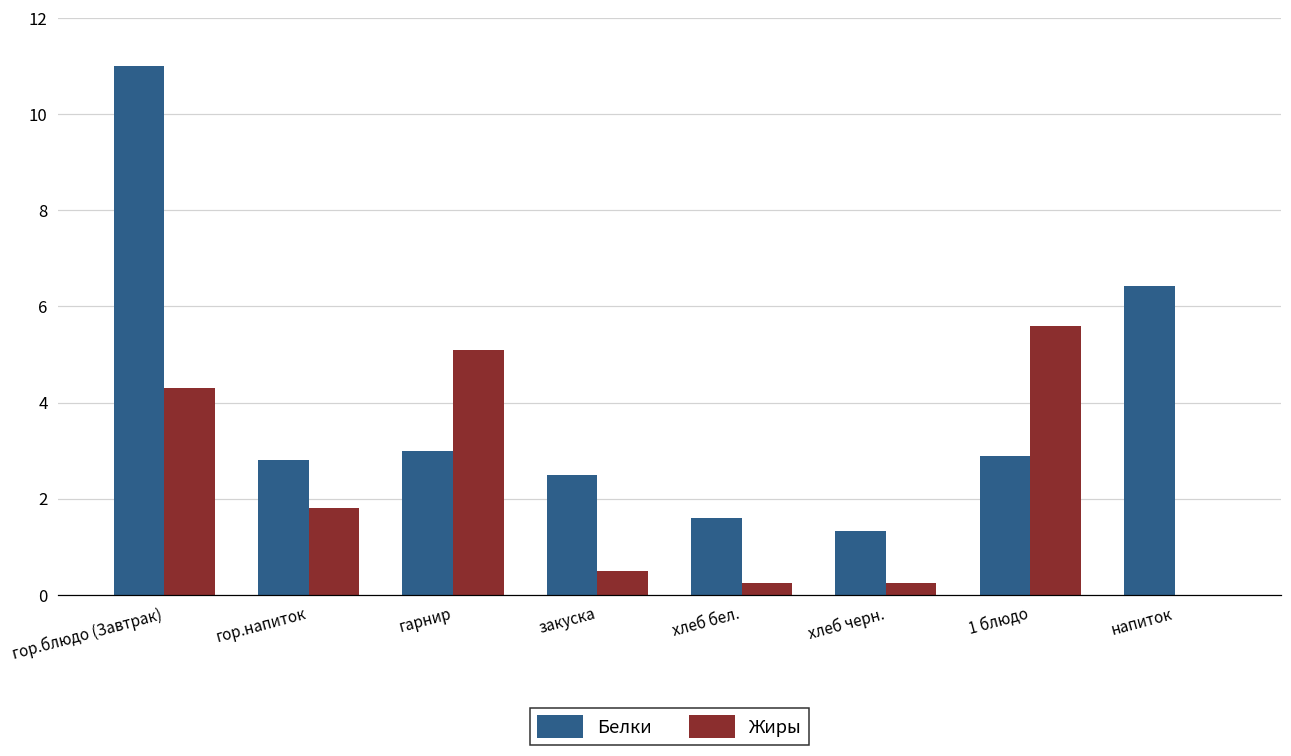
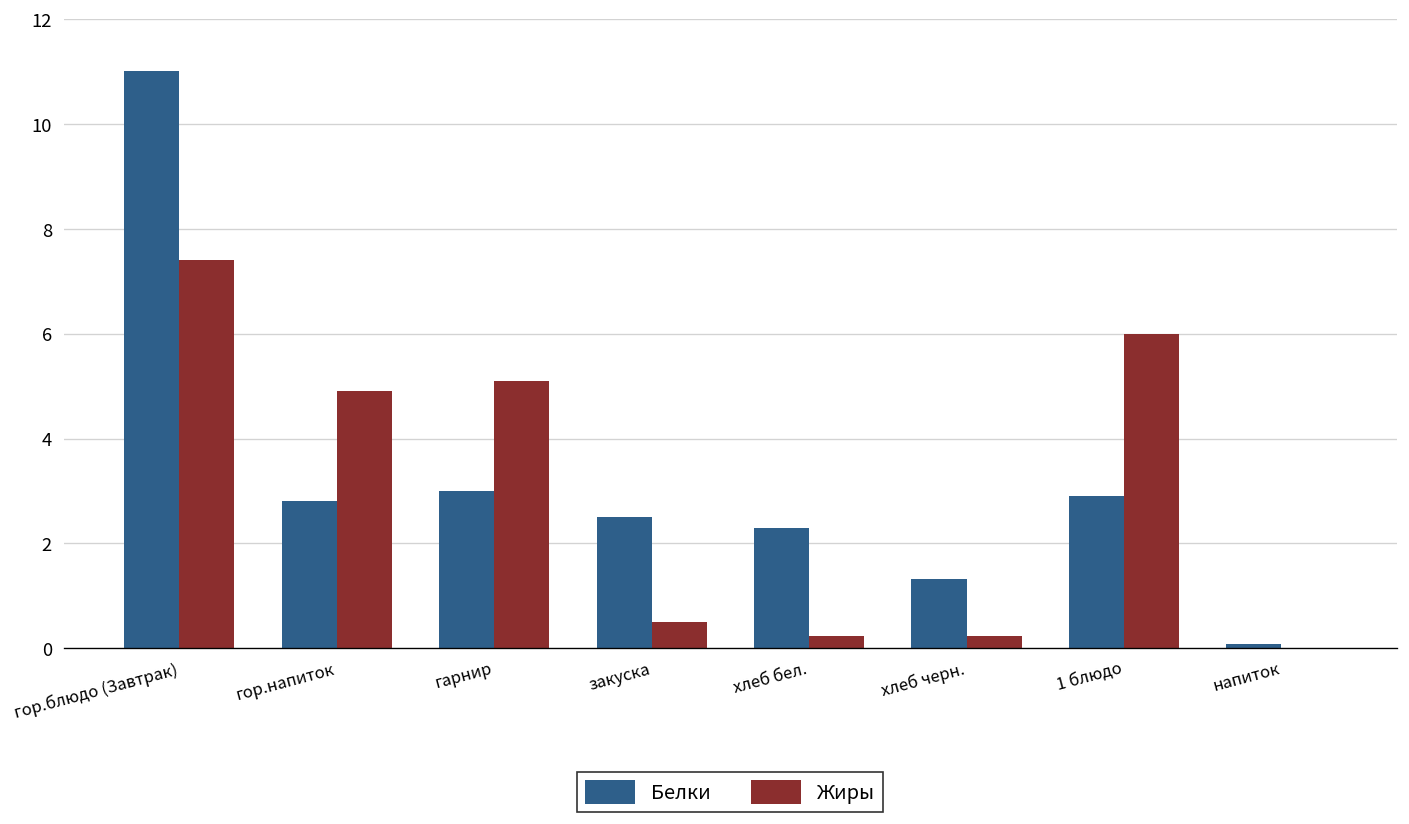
  {
    "Белки": {
      "гор.блюдо (Завтрак)": 11.0,
      "гор.напиток": 2.8,
      "гарнир": 3.0,
      "закуска": 2.5,
-     "хлеб бел.": 1.6,
+     "хлеб бел.": 2.3,
      "хлеб черн.": 1.3,
      "1 блюдо": 2.9,
-     "напиток": 6.4
+     "напиток": 0.1
    },
    "Жиры": {
-     "гор.блюдо (Завтрак)": 4.3,
-     "гор.напиток": 1.8,
+     "гор.блюдо (Завтрак)": 7.4,
+     "гор.напиток": 4.9,
      "гарнир": 5.1,
      "закуска": 0.5,
      "хлеб бел.": 0.2,
      "хлеб черн.": 0.2,
-     "1 блюдо": 5.6,
+     "1 блюдо": 6.0,
      "напиток": 0.0
    }
  }
